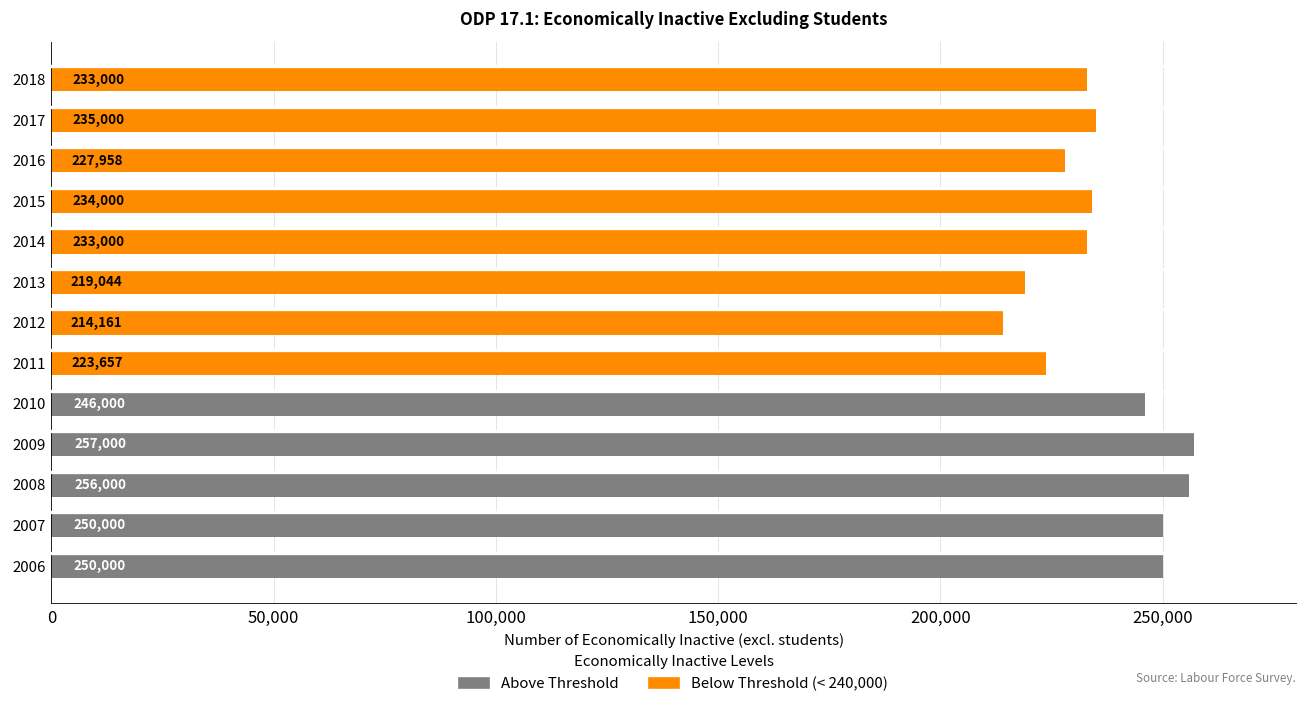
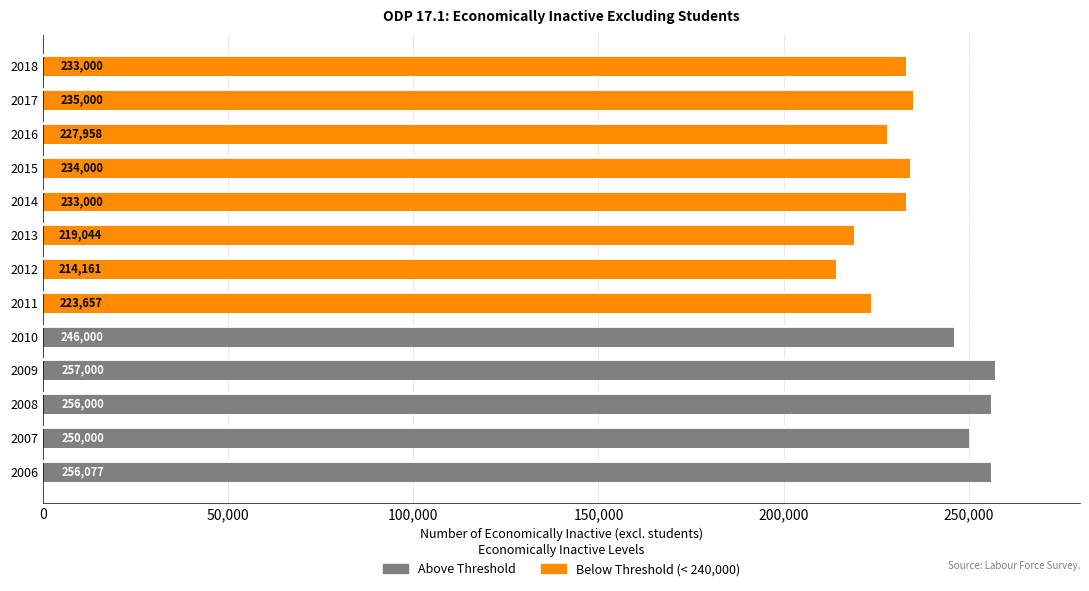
  {
    "2018": "233,000",
    "2017": "235,000",
    "2016": "227,958",
    "2015": "234,000",
    "2014": "233,000",
    "2013": "219,044",
    "2012": "214,161",
    "2011": "223,657",
    "2010": "246,000",
    "2009": "257,000",
    "2008": "256,000",
    "2007": "250,000",
-   "2006": "250,000"
+   "2006": "256,077"
  }
